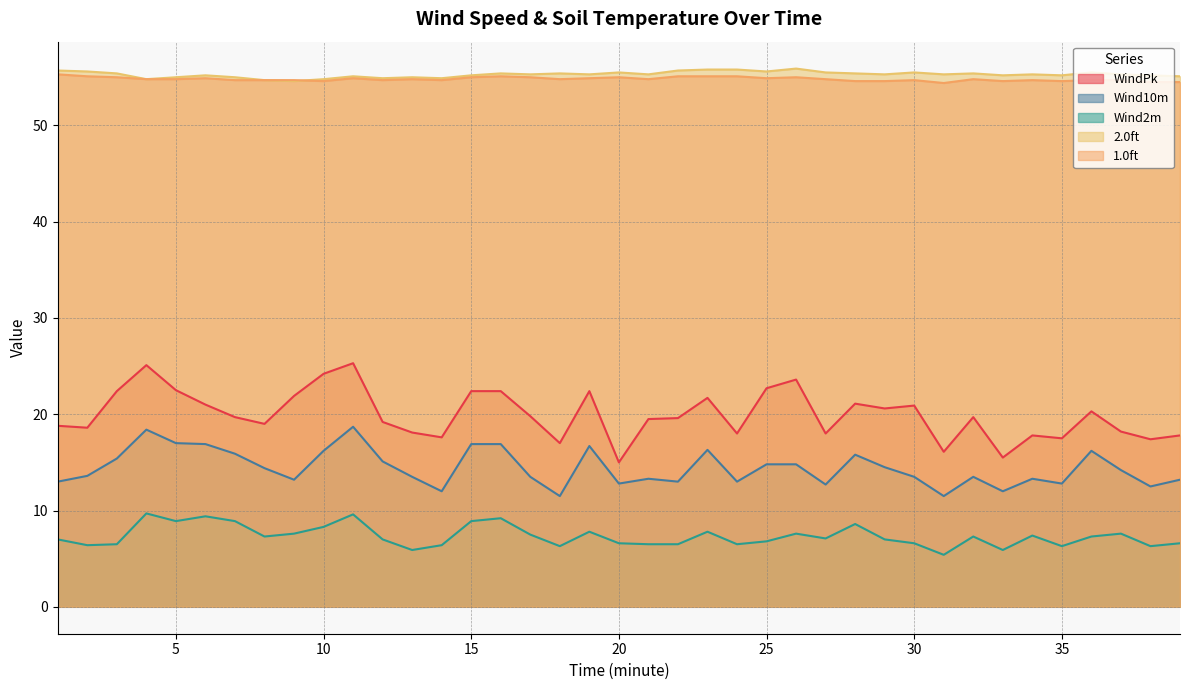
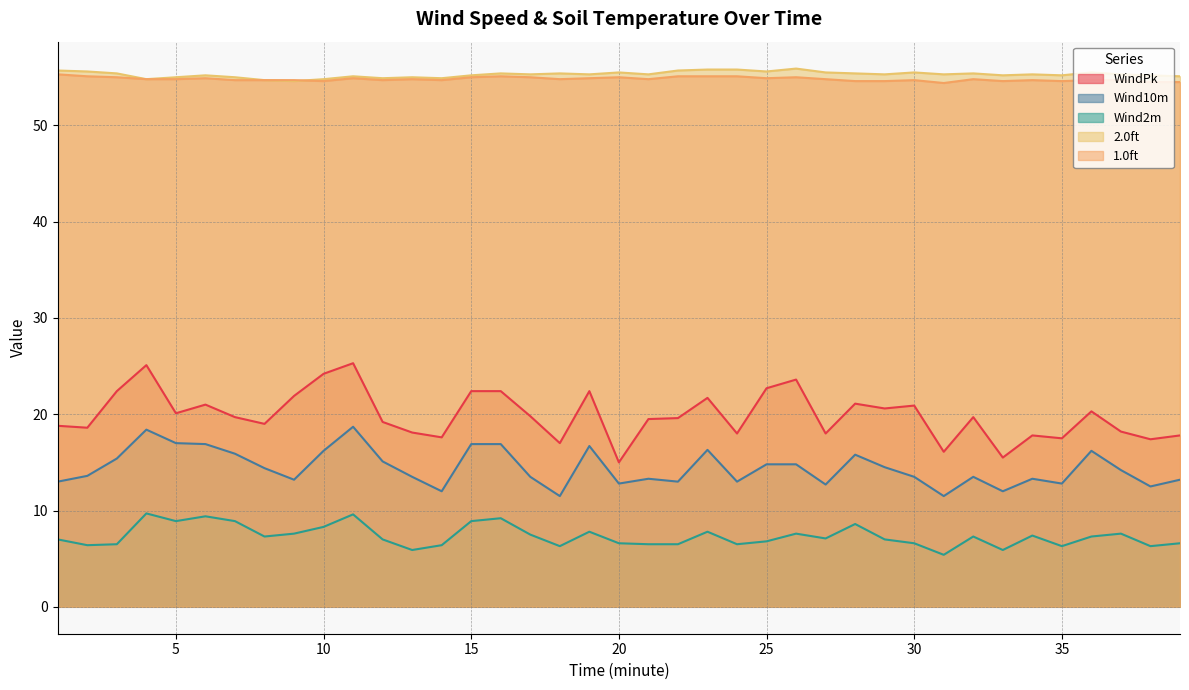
  {
    "WindPk": {
-     "5": 23,
+     "5": 20,
      "10": 24,
      "15": 22,
      "20": 15,
      "25": 23,
      "30": 21,
      "35": 18
    }
  }
